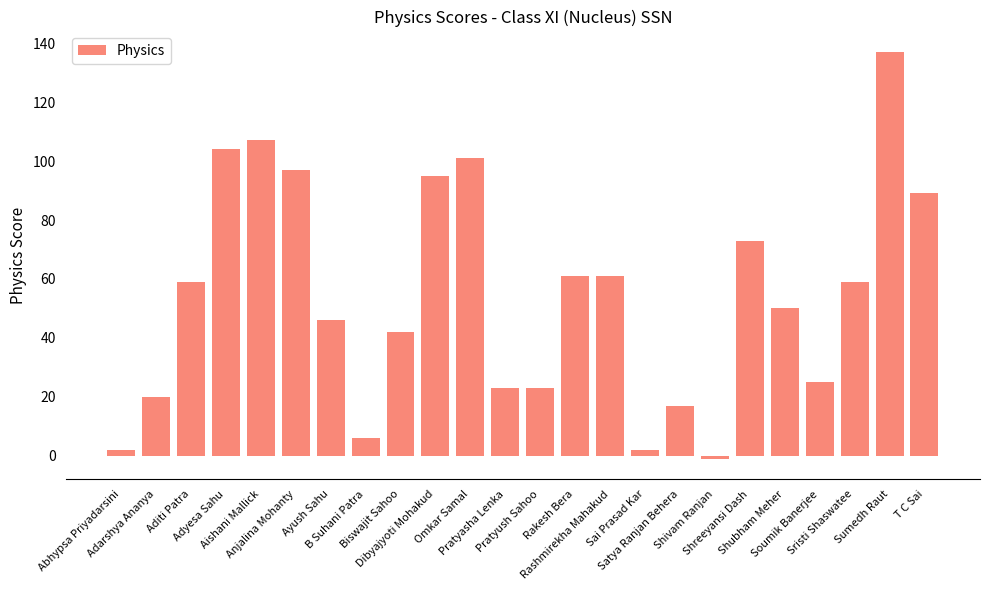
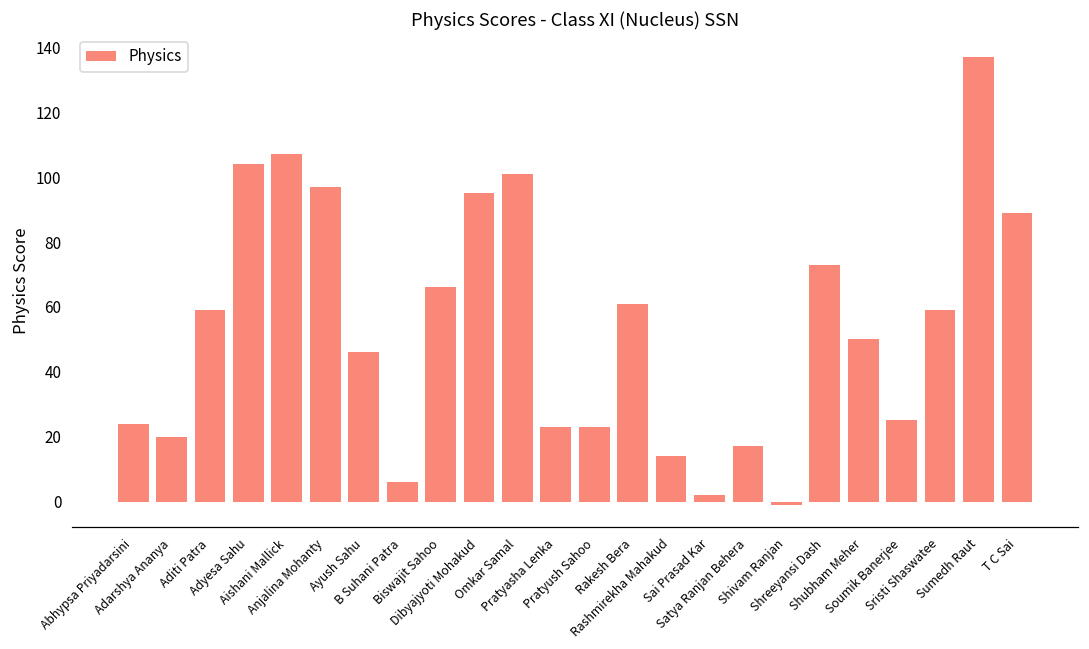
  {
-   "Abhypsa Priyadarsini": 2,
+   "Abhypsa Priyadarsini": 24,
    "Adarshya Ananya": 20,
    "Aditi Patra": 59,
    "Adyesa Sahu": 104,
    "Aishani Mallick": 107,
    "Anjalina Mohanty": 97,
    "Ayush Sahu": 46,
    "B Suhani Patra": 6,
-   "Biswajit Sahoo": 42,
+   "Biswajit Sahoo": 66,
    "Dibyajyoti Mohakud": 95,
    "Omkar Samal": 101,
    "Pratyasha Lenka": 23,
    "Pratyush Sahoo": 23,
    "Rakesh Bera": 61,
-   "Rashmirekha Mahakud": 61,
+   "Rashmirekha Mahakud": 14,
    "Sai Prasad Kar": 2,
    "Satya Ranjan Behera": 17,
    "Shivam Ranjan": -1,
    "Shreeyansi Dash": 73,
    "Shubham Meher": 50,
    "Soumik Banerjee": 25,
    "Sristi Shaswatee": 59,
    "Sumedh Raut": 137,
    "T C Sai": 89
  }
